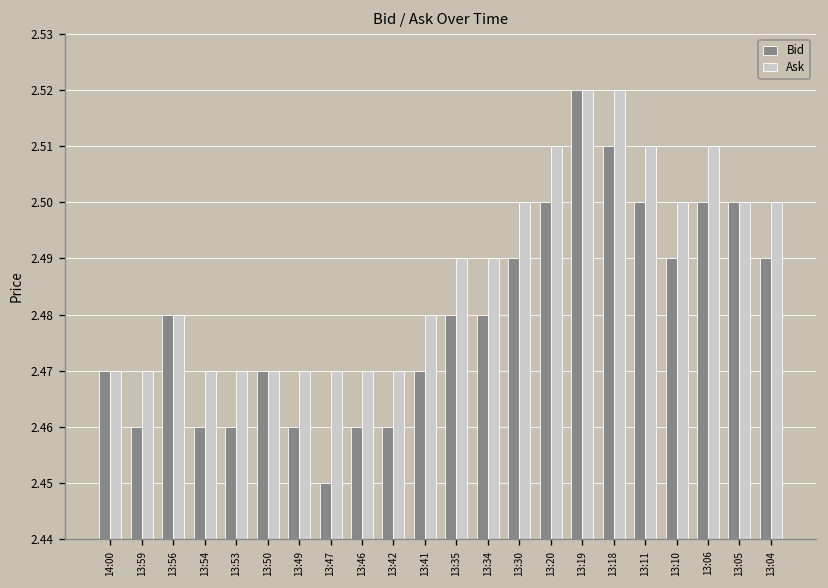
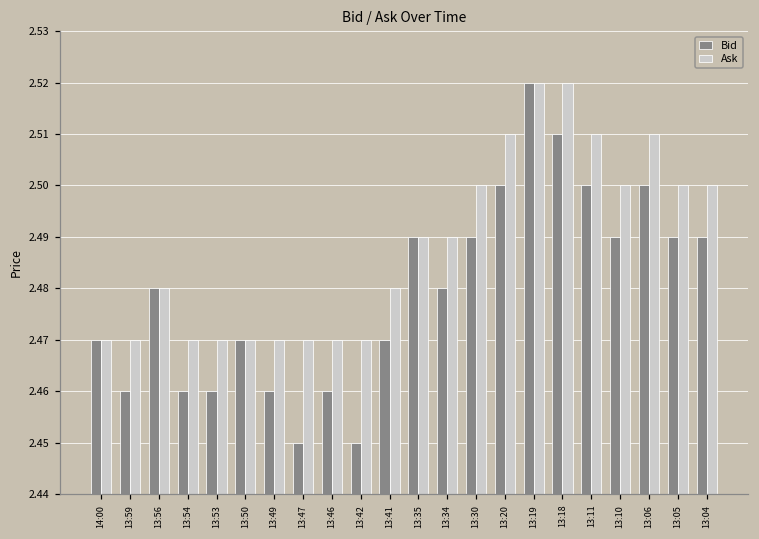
  {
    "Bid": {
      "14:00": 2.47,
      "13:59": 2.46,
      "13:56": 2.48,
      "13:54": 2.46,
      "13:53": 2.46,
      "13:50": 2.47,
      "13:49": 2.46,
      "13:47": 2.45,
      "13:46": 2.46,
-     "13:42": 2.46,
+     "13:42": 2.45,
      "13:41": 2.47,
-     "13:35": 2.48,
+     "13:35": 2.49,
      "13:34": 2.48,
      "13:30": 2.49,
      "13:20": 2.50,
      "13:19": 2.52,
      "13:18": 2.51,
      "13:11": 2.50,
      "13:10": 2.49,
      "13:06": 2.50,
-     "13:05": 2.50,
+     "13:05": 2.49,
      "13:04": 2.49
    },
    "Ask": {
      "14:00": 2.47,
      "13:59": 2.47,
      "13:56": 2.48,
      "13:54": 2.47,
      "13:53": 2.47,
      "13:50": 2.47,
      "13:49": 2.47,
      "13:47": 2.47,
      "13:46": 2.47,
      "13:42": 2.47,
      "13:41": 2.48,
      "13:35": 2.49,
      "13:34": 2.49,
      "13:30": 2.50,
      "13:20": 2.51,
      "13:19": 2.52,
      "13:18": 2.52,
      "13:11": 2.51,
      "13:10": 2.50,
      "13:06": 2.51,
      "13:05": 2.50,
      "13:04": 2.50
    }
  }
